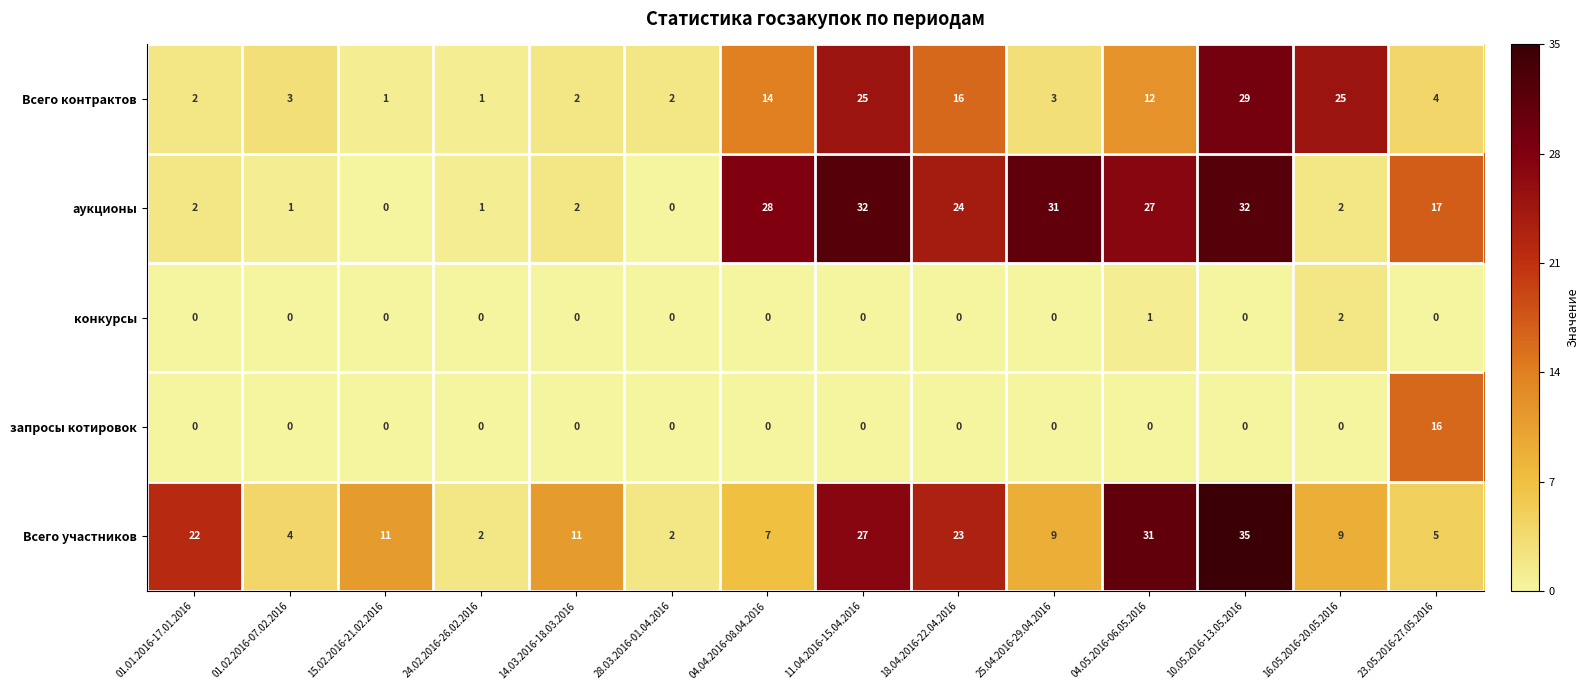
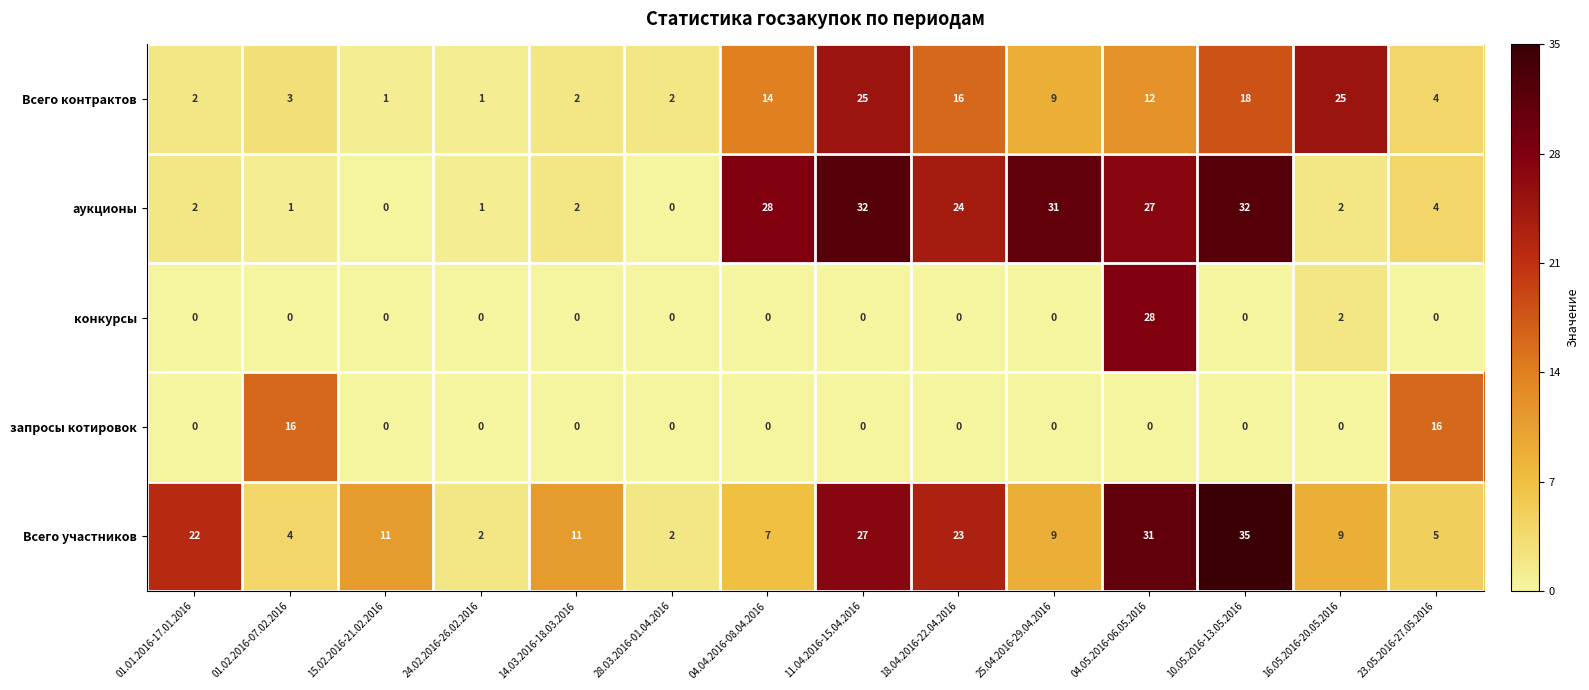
  {
    "Всего контрактов": {
      "01.01.2016-17.01.2016": 2,
      "01.02.2016-07.02.2016": 3,
      "15.02.2016-21.02.2016": 1,
      "24.02.2016-26.02.2016": 1,
      "14.03.2016-18.03.2016": 2,
      "28.03.2016-01.04.2016": 2,
      "04.04.2016-08.04.2016": 14,
      "11.04.2016-15.04.2016": 25,
      "18.04.2016-22.04.2016": 16,
-     "25.04.2016-29.04.2016": 3,
+     "25.04.2016-29.04.2016": 9,
      "04.05.2016-06.05.2016": 12,
-     "10.05.2016-13.05.2016": 29,
+     "10.05.2016-13.05.2016": 18,
      "16.05.2016-20.05.2016": 25,
      "23.05.2016-27.05.2016": 4
    },
    "аукционы": {
      "01.01.2016-17.01.2016": 2,
      "01.02.2016-07.02.2016": 1,
      "15.02.2016-21.02.2016": 0,
      "24.02.2016-26.02.2016": 1,
      "14.03.2016-18.03.2016": 2,
      "28.03.2016-01.04.2016": 0,
      "04.04.2016-08.04.2016": 28,
      "11.04.2016-15.04.2016": 32,
      "18.04.2016-22.04.2016": 24,
      "25.04.2016-29.04.2016": 31,
      "04.05.2016-06.05.2016": 27,
      "10.05.2016-13.05.2016": 32,
      "16.05.2016-20.05.2016": 2,
-     "23.05.2016-27.05.2016": 17
+     "23.05.2016-27.05.2016": 4
    },
    "конкурсы": {
      "01.01.2016-17.01.2016": 0,
      "01.02.2016-07.02.2016": 0,
      "15.02.2016-21.02.2016": 0,
      "24.02.2016-26.02.2016": 0,
      "14.03.2016-18.03.2016": 0,
      "28.03.2016-01.04.2016": 0,
      "04.04.2016-08.04.2016": 0,
      "11.04.2016-15.04.2016": 0,
      "18.04.2016-22.04.2016": 0,
      "25.04.2016-29.04.2016": 0,
-     "04.05.2016-06.05.2016": 1,
+     "04.05.2016-06.05.2016": 28,
      "10.05.2016-13.05.2016": 0,
      "16.05.2016-20.05.2016": 2,
      "23.05.2016-27.05.2016": 0
    },
    "запросы котировок": {
      "01.01.2016-17.01.2016": 0,
-     "01.02.2016-07.02.2016": 0,
+     "01.02.2016-07.02.2016": 16,
      "15.02.2016-21.02.2016": 0,
      "24.02.2016-26.02.2016": 0,
      "14.03.2016-18.03.2016": 0,
      "28.03.2016-01.04.2016": 0,
      "04.04.2016-08.04.2016": 0,
      "11.04.2016-15.04.2016": 0,
      "18.04.2016-22.04.2016": 0,
      "25.04.2016-29.04.2016": 0,
      "04.05.2016-06.05.2016": 0,
      "10.05.2016-13.05.2016": 0,
      "16.05.2016-20.05.2016": 0,
      "23.05.2016-27.05.2016": 16
    },
    "Всего участников": {
      "01.01.2016-17.01.2016": 22,
      "01.02.2016-07.02.2016": 4,
      "15.02.2016-21.02.2016": 11,
      "24.02.2016-26.02.2016": 2,
      "14.03.2016-18.03.2016": 11,
      "28.03.2016-01.04.2016": 2,
      "04.04.2016-08.04.2016": 7,
      "11.04.2016-15.04.2016": 27,
      "18.04.2016-22.04.2016": 23,
      "25.04.2016-29.04.2016": 9,
      "04.05.2016-06.05.2016": 31,
      "10.05.2016-13.05.2016": 35,
      "16.05.2016-20.05.2016": 9,
      "23.05.2016-27.05.2016": 5
    }
  }
